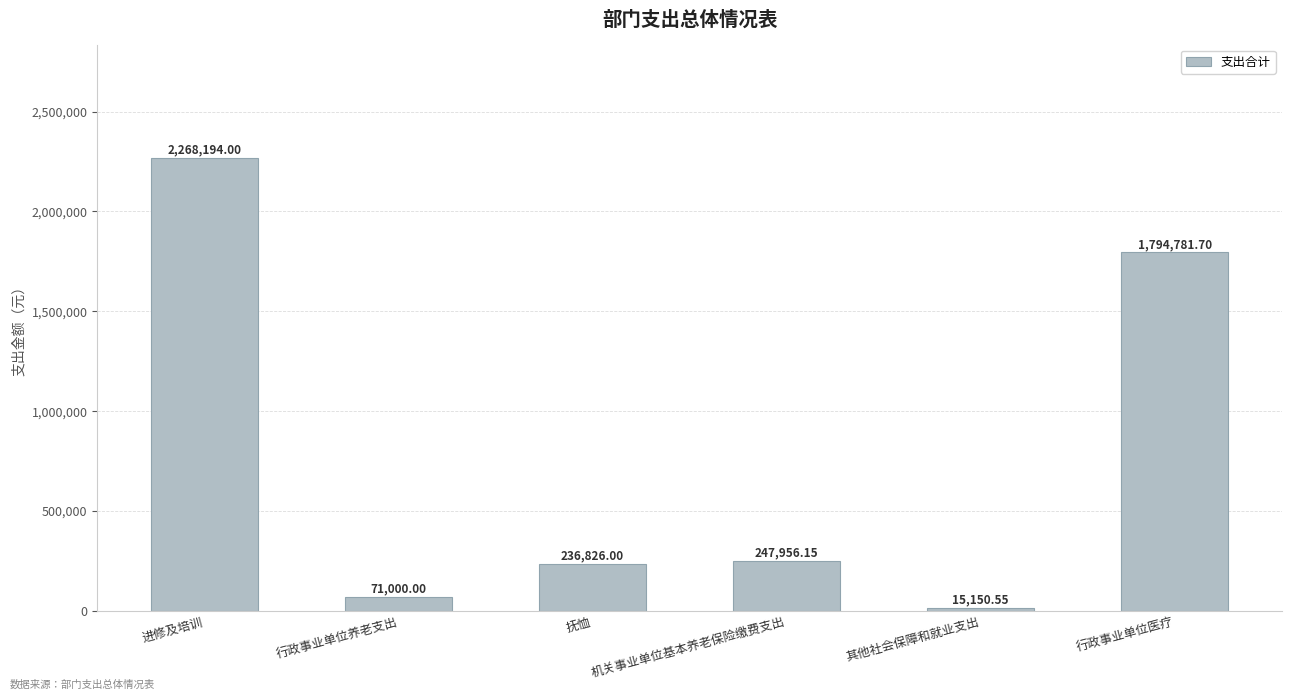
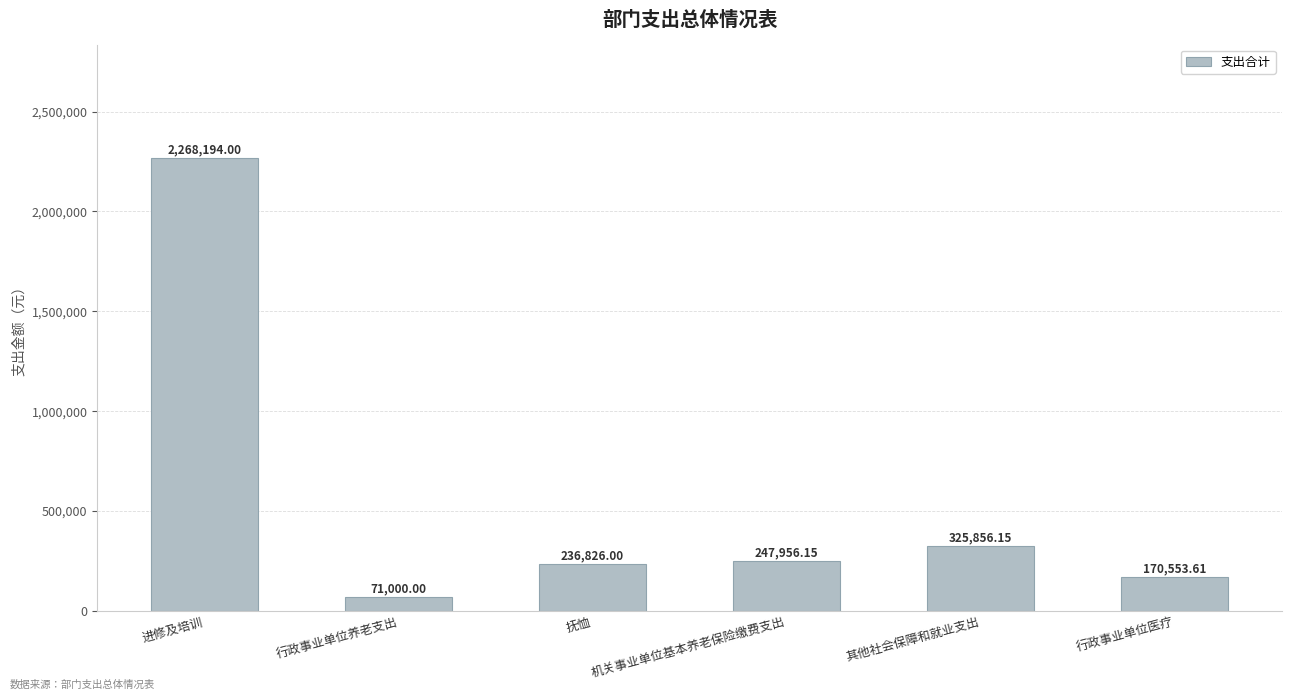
  {
    "进修及培训": "2,268,194.00",
    "行政事业单位养老支出": "71,000.00",
    "抚恤": "236,826.00",
    "机关事业单位基本养老保险缴费支出": "247,956.15",
-   "其他社会保障和就业支出": "15,150.55",
-   "行政事业单位医疗": "1,794,781.70"
+   "其他社会保障和就业支出": "325,856.15",
+   "行政事业单位医疗": "170,553.61"
  }
